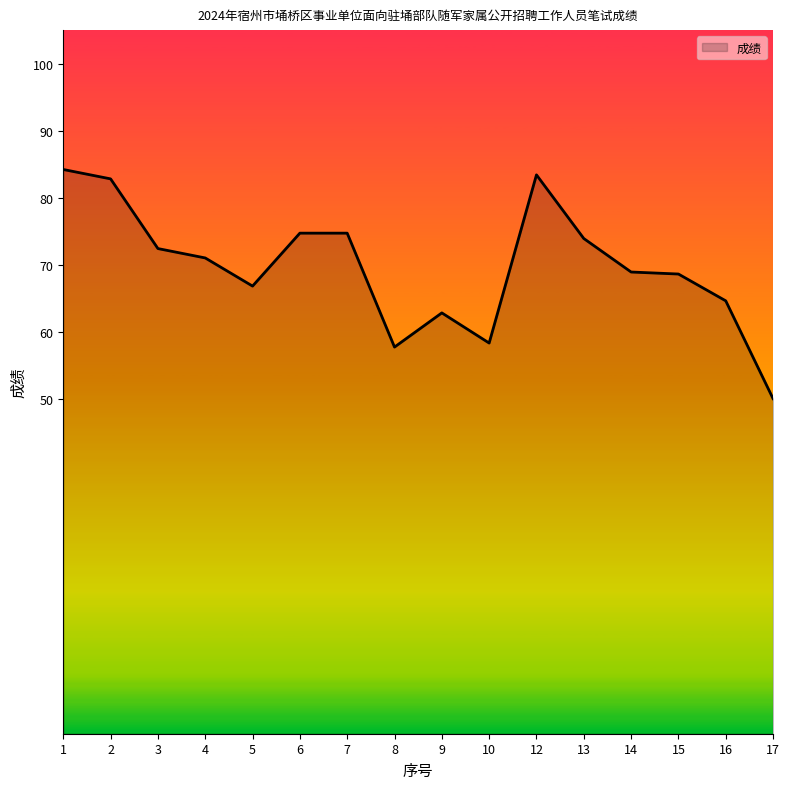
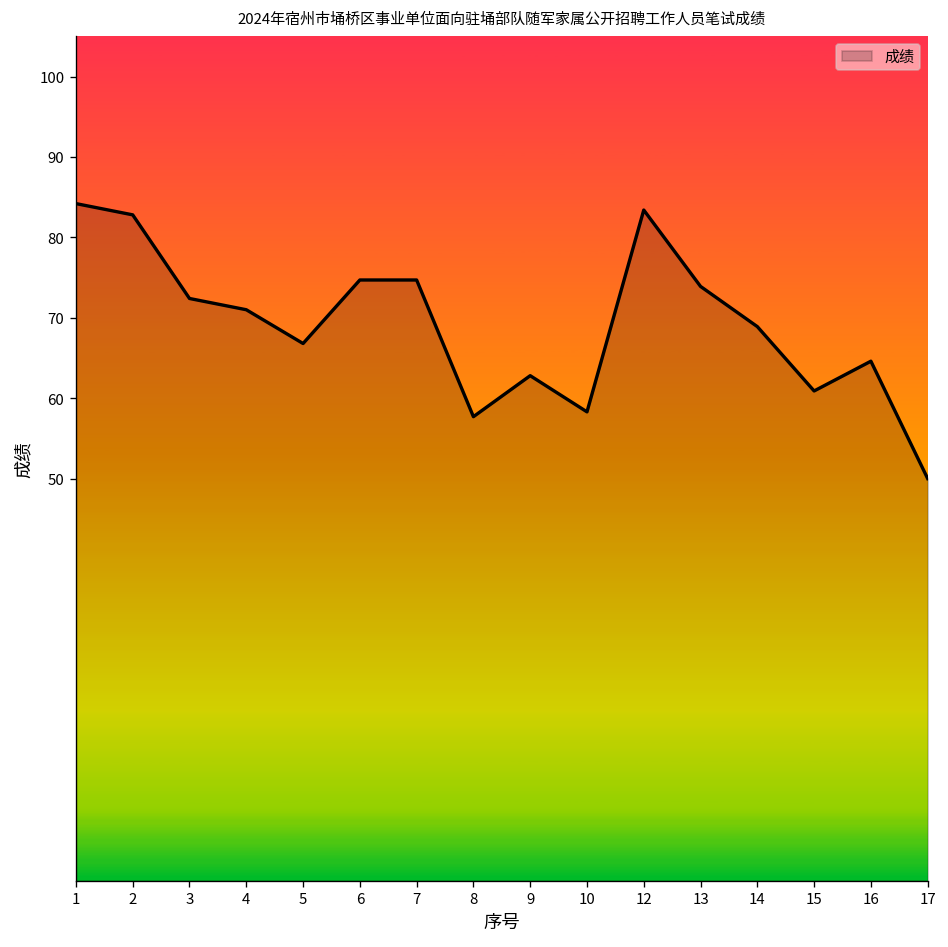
  {
    "1": 84,
    "2": 83,
    "3": 72,
    "4": 71,
    "5": 67,
    "6": 75,
    "7": 75,
    "8": 58,
    "9": 63,
    "10": 58,
    "12": 83,
    "13": 74,
    "14": 69,
-   "15": 69,
+   "15": 61,
    "16": 65,
    "17": 50
  }
